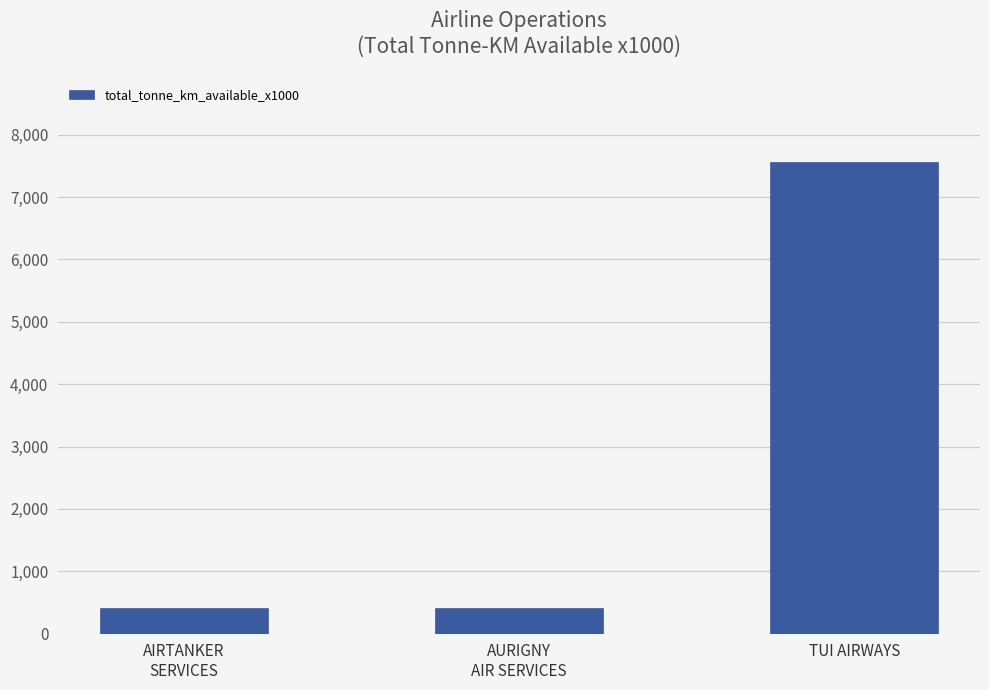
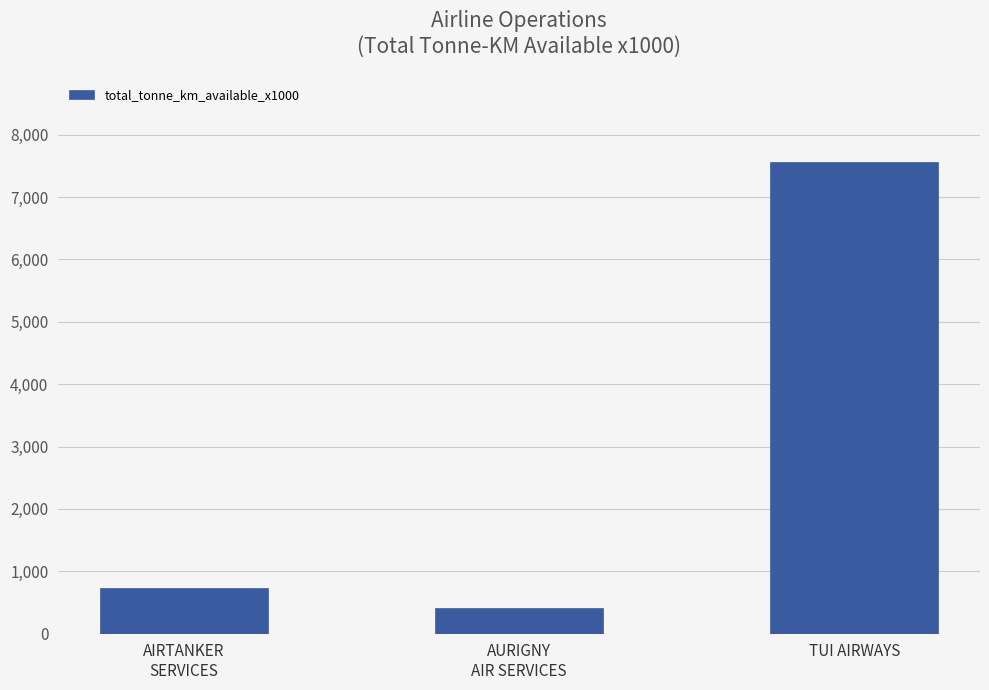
  {
-   "AIRTANKER SERVICES": "400",
+   "AIRTANKER SERVICES": "700",
    "AURIGNY AIR SERVICES": "400",
    "TUI AIRWAYS": "7,600"
  }
